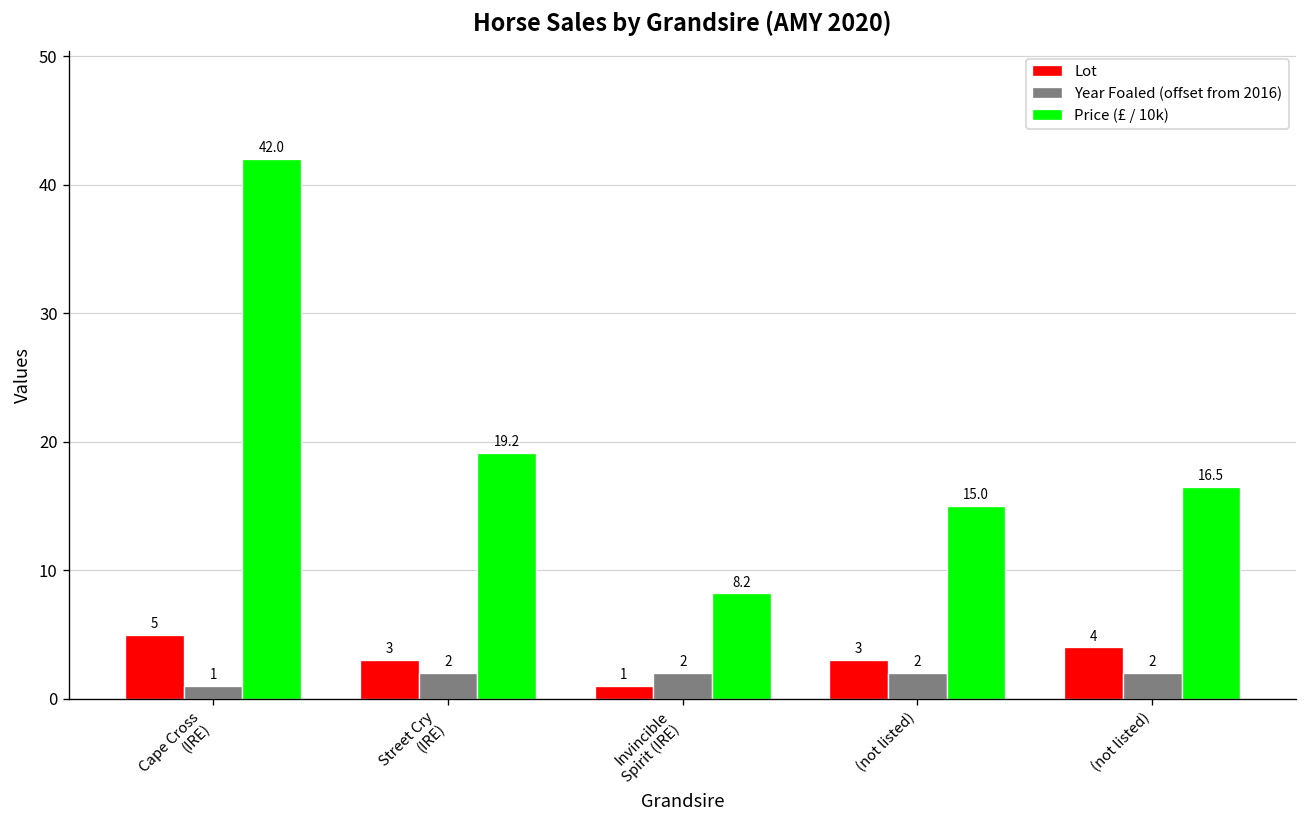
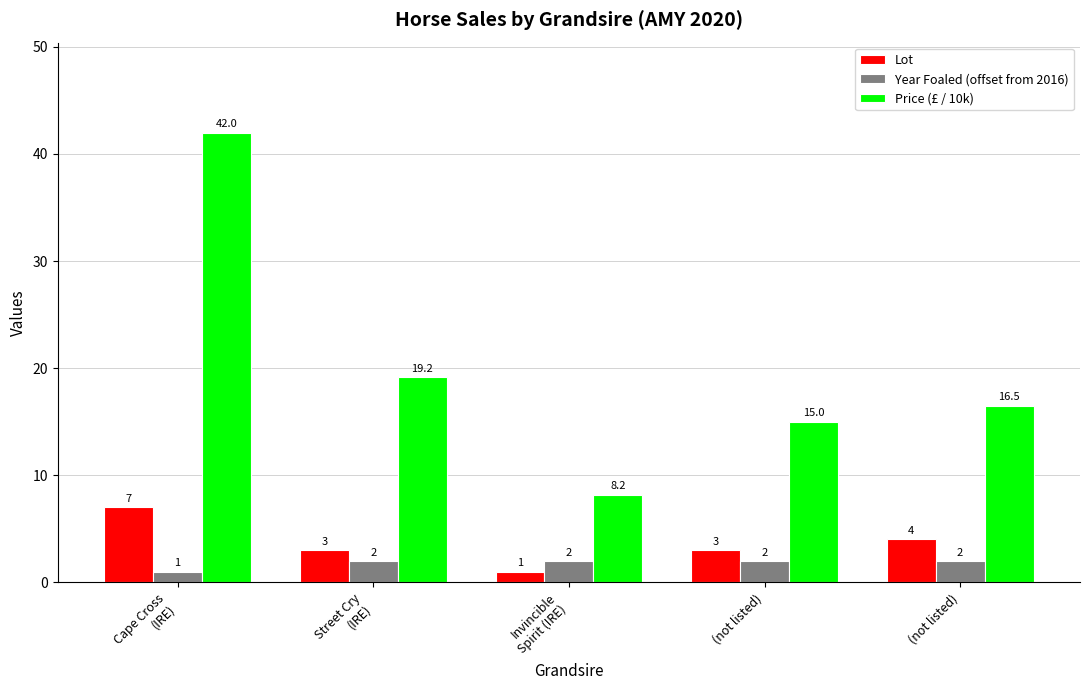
  {
    "Lot": {
-     "Cape Cross (IRE)": 5,
+     "Cape Cross (IRE)": 7,
      "Street Cry (IRE)": 3,
      "Invincible Spirit (IRE)": 1
    },
    "Year Foaled (offset from 2016)": {
      "Cape Cross (IRE)": 1,
      "Street Cry (IRE)": 2,
      "Invincible Spirit (IRE)": 2
    },
    "Price (£ / 10k)": {
      "Cape Cross (IRE)": 42.0,
      "Street Cry (IRE)": 19.2,
      "Invincible Spirit (IRE)": 8.2
    }
  }
